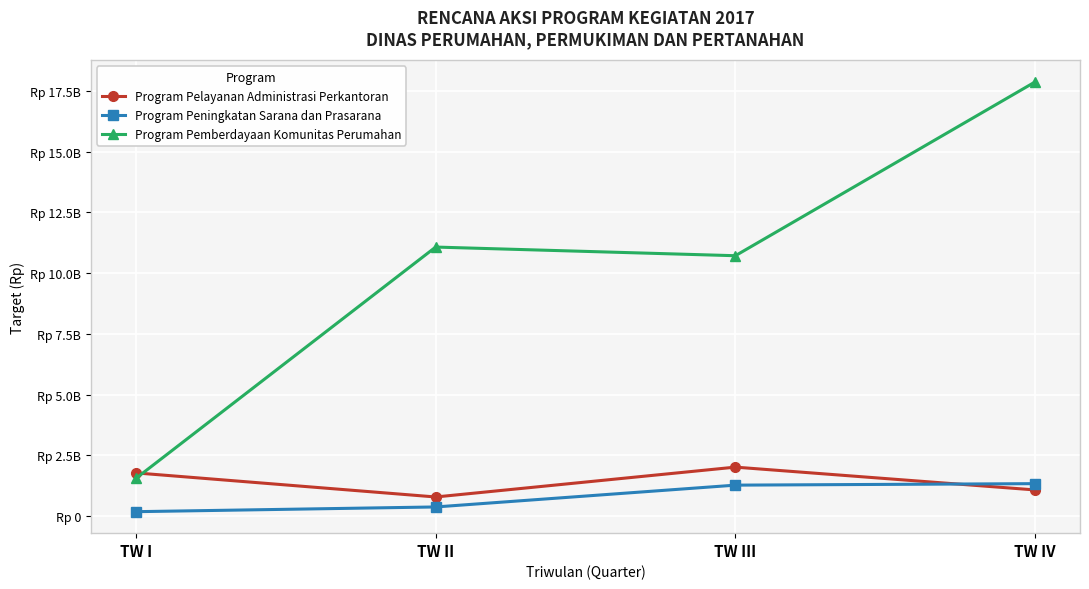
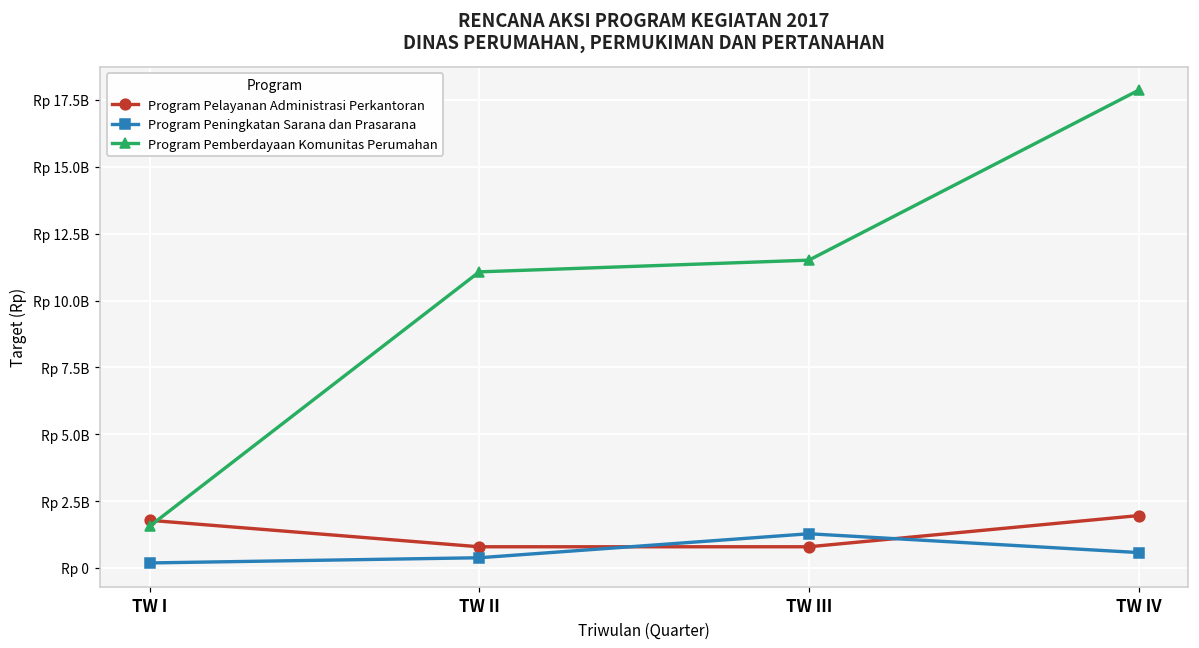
  {
    "Program Pelayanan Administrasi Perkantoran": {
      "TW I": "Rp 1800000000",
      "TW II": "Rp 800000000",
-     "TW III": "Rp 2000000000",
-     "TW IV": "Rp 1100000000"
+     "TW III": "Rp 800000000",
+     "TW IV": "Rp 2000000000"
    },
    "Program Peningkatan Sarana dan Prasarana": {
      "TW I": "Rp 200000000",
      "TW II": "Rp 400000000",
      "TW III": "Rp 1300000000",
-     "TW IV": "Rp 1300000000"
+     "TW IV": "Rp 600000000"
    },
    "Program Pemberdayaan Komunitas Perumahan": {
      "TW I": "Rp 1600000000",
      "TW II": "Rp 11100000000",
-     "TW III": "Rp 10700000000",
+     "TW III": "Rp 11500000000",
      "TW IV": "Rp 17900000000"
    }
  }
